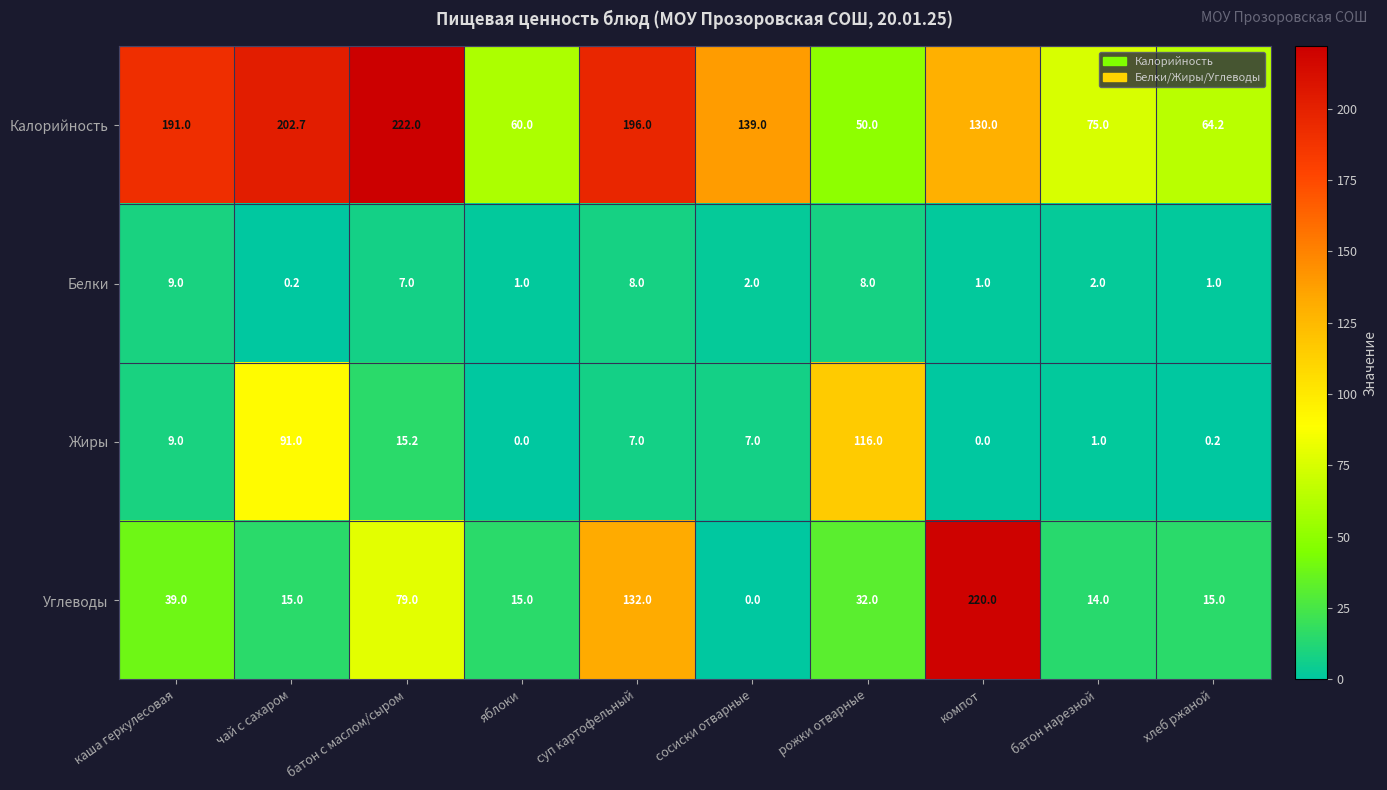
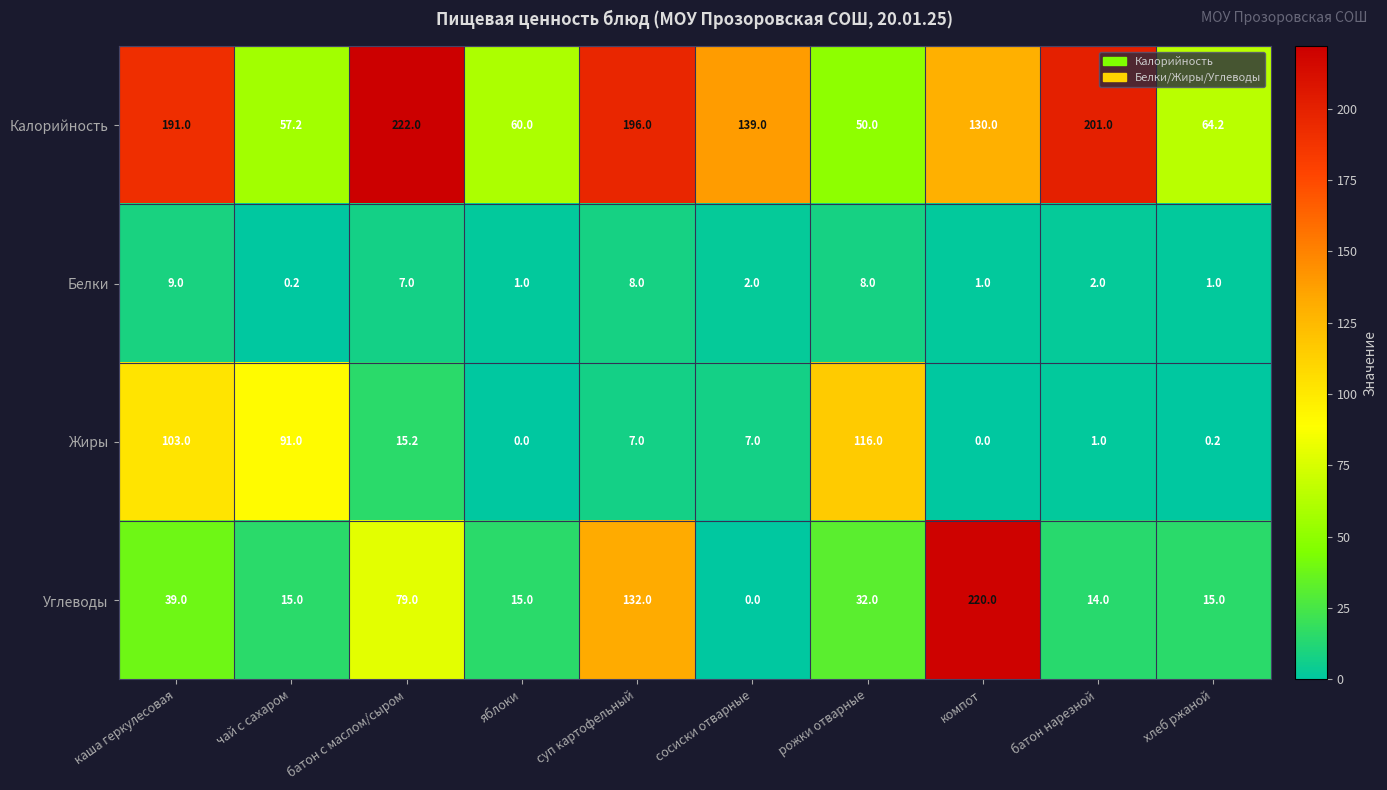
  {
    "Калорийность": {
      "каша геркулесовая": 191.0,
-     "чай с сахаром": 202.7,
+     "чай с сахаром": 57.2,
      "батон с маслом/сыром": 222.0,
      "яблоки": 60.0,
      "суп картофельный": 196.0,
      "сосиски отварные": 139.0,
      "рожки отварные": 50.0,
      "компот": 130.0,
-     "батон нарезной": 75.0,
+     "батон нарезной": 201.0,
      "хлеб ржаной": 64.2
    },
    "Белки": {
      "каша геркулесовая": 9.0,
      "чай с сахаром": 0.2,
      "батон с маслом/сыром": 7.0,
      "яблоки": 1.0,
      "суп картофельный": 8.0,
      "сосиски отварные": 2.0,
      "рожки отварные": 8.0,
      "компот": 1.0,
      "батон нарезной": 2.0,
      "хлеб ржаной": 1.0
    },
    "Жиры": {
-     "каша геркулесовая": 9.0,
+     "каша геркулесовая": 103.0,
      "чай с сахаром": 91.0,
      "батон с маслом/сыром": 15.2,
      "яблоки": 0.0,
      "суп картофельный": 7.0,
      "сосиски отварные": 7.0,
      "рожки отварные": 116.0,
      "компот": 0.0,
      "батон нарезной": 1.0,
      "хлеб ржаной": 0.2
    },
    "Углеводы": {
      "каша геркулесовая": 39.0,
      "чай с сахаром": 15.0,
      "батон с маслом/сыром": 79.0,
      "яблоки": 15.0,
      "суп картофельный": 132.0,
      "сосиски отварные": 0.0,
      "рожки отварные": 32.0,
      "компот": 220.0,
      "батон нарезной": 14.0,
      "хлеб ржаной": 15.0
    }
  }
